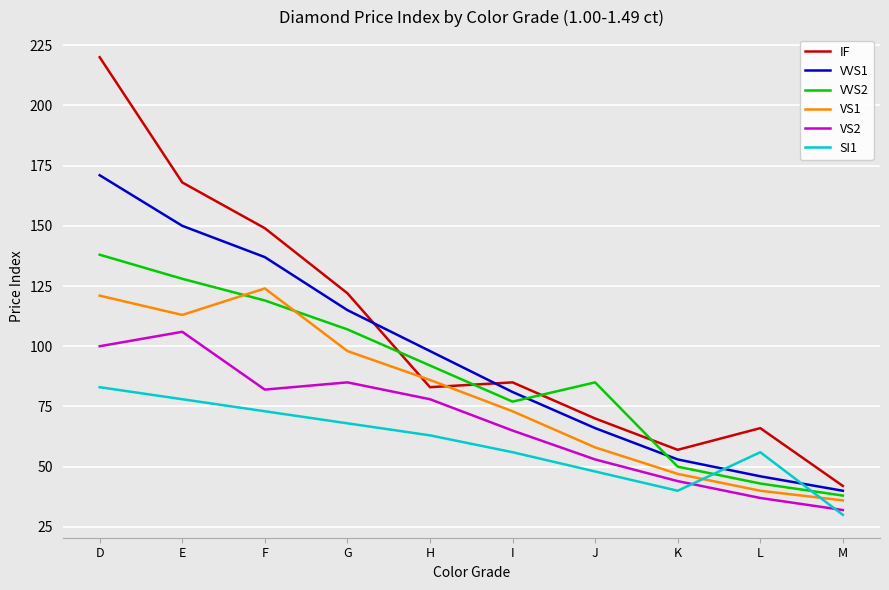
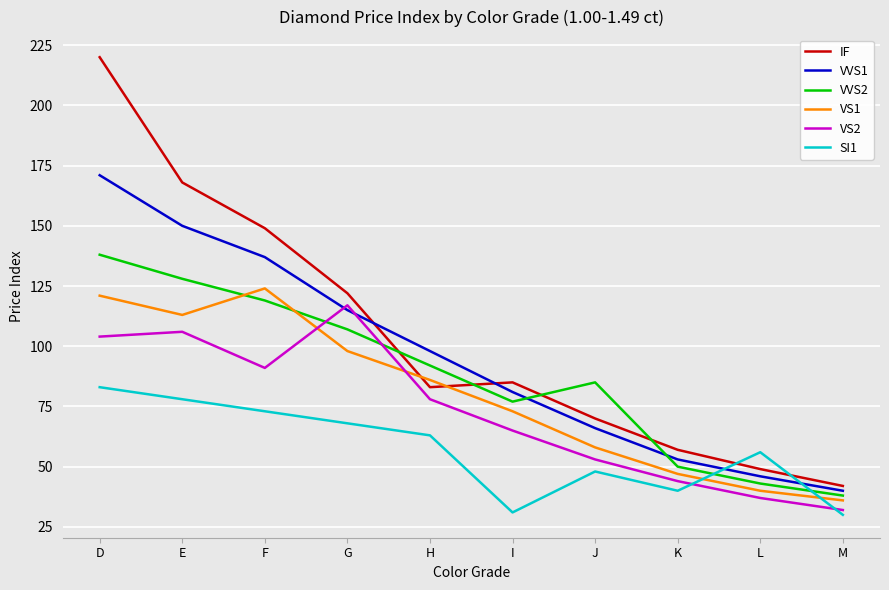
  {
    "IF": {
      "D": 220,
      "E": 168,
      "F": 149,
      "G": 122,
      "H": 83,
      "I": 85,
      "J": 70,
      "K": 57,
-     "L": 66,
+     "L": 49,
      "M": 42
    },
    "VVS1": {
      "D": 171,
      "E": 150,
      "F": 137,
      "G": 115,
      "H": 98,
      "I": 81,
      "J": 66,
      "K": 53,
      "L": 46,
      "M": 40
    },
    "VVS2": {
      "D": 138,
      "E": 128,
      "F": 119,
      "G": 107,
      "H": 92,
      "I": 77,
      "J": 85,
      "K": 50,
      "L": 43,
      "M": 38
    },
    "VS1": {
      "D": 121,
      "E": 113,
      "F": 124,
      "G": 98,
      "H": 86,
      "I": 73,
      "J": 58,
      "K": 47,
      "L": 40,
      "M": 36
    },
    "VS2": {
-     "D": 100,
+     "D": 104,
      "E": 106,
-     "F": 82,
-     "G": 85,
+     "F": 91,
+     "G": 117,
      "H": 78,
      "I": 65,
      "J": 53,
      "K": 44,
      "L": 37,
      "M": 32
    },
    "SI1": {
      "D": 83,
      "E": 78,
      "F": 73,
      "G": 68,
      "H": 63,
-     "I": 56,
+     "I": 31,
      "J": 48,
      "K": 40,
      "L": 56,
      "M": 30
    }
  }
